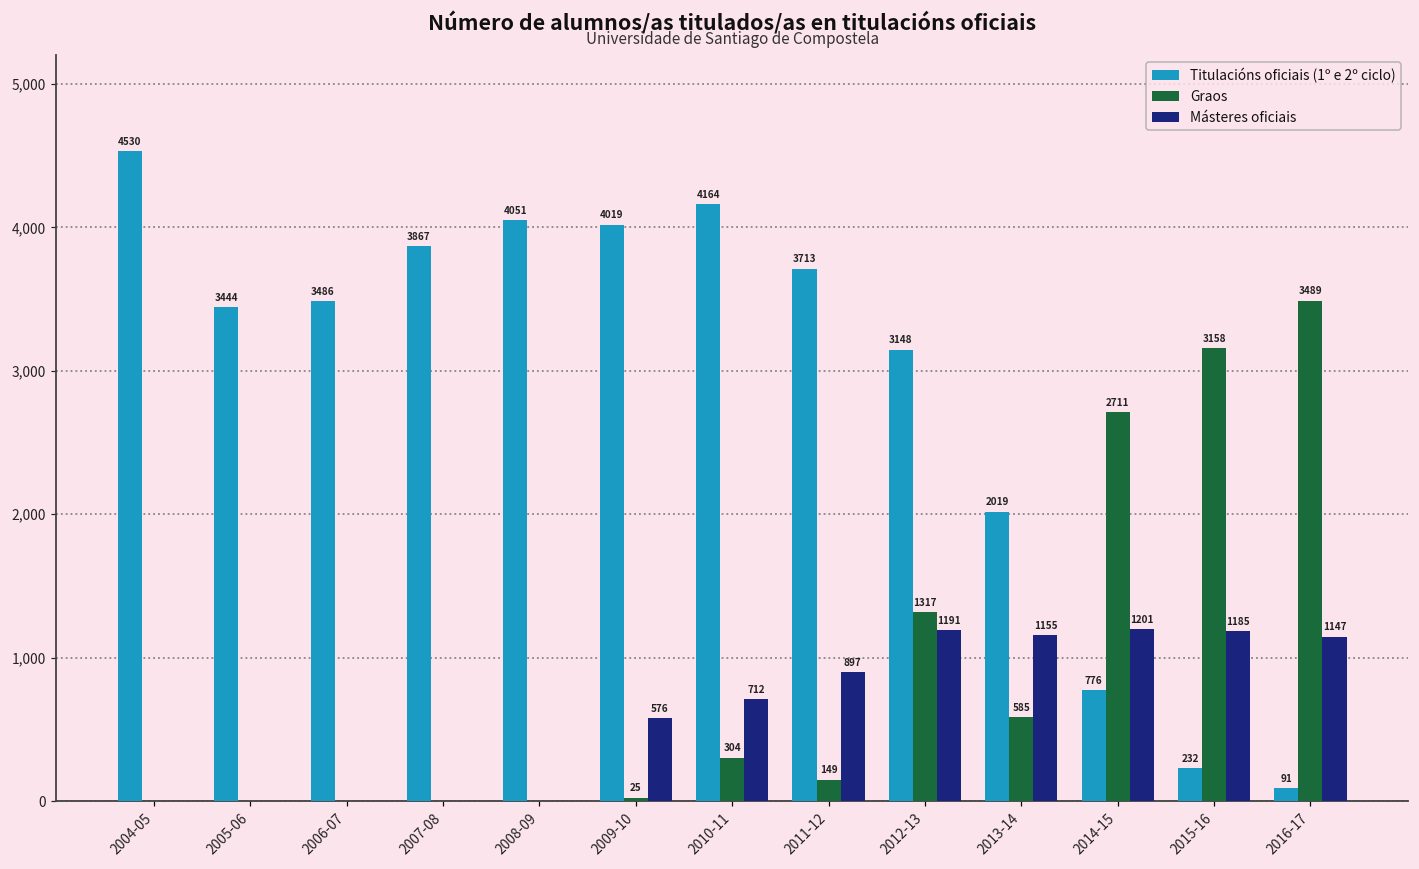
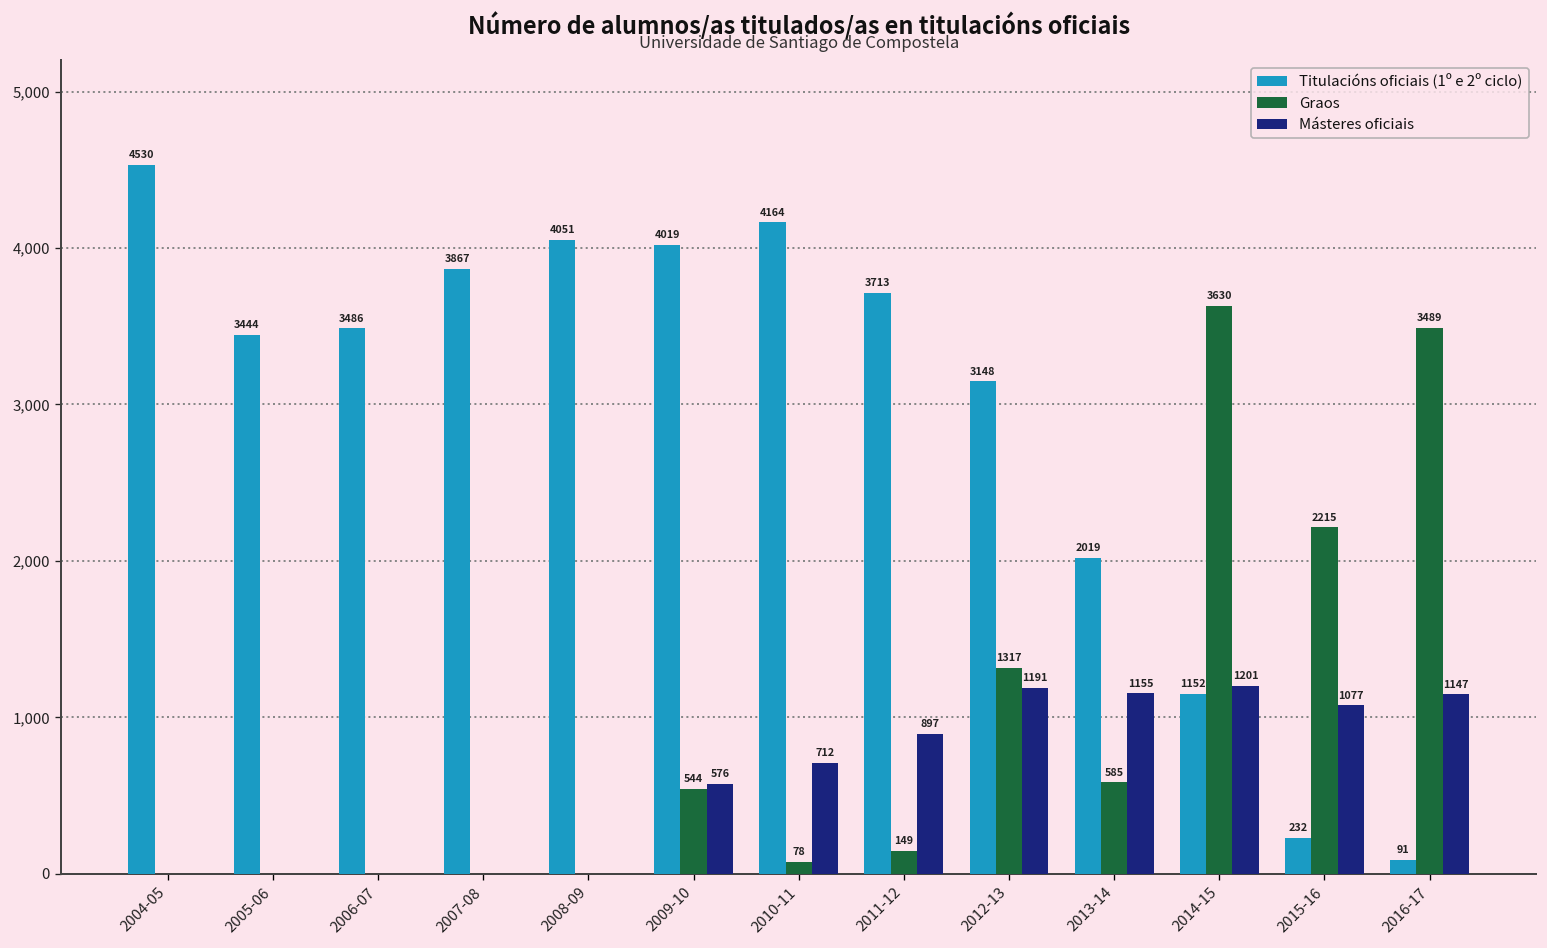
  {
    "Titulacións oficiais (1º e 2º ciclo)": {
      "2004-05": 4530,
      "2005-06": 3444,
      "2006-07": 3486,
      "2007-08": 3867,
      "2008-09": 4051,
      "2009-10": 4019,
      "2010-11": 4164,
      "2011-12": 3713,
      "2012-13": 3148,
      "2013-14": 2019,
-     "2014-15": 776,
+     "2014-15": 1152,
      "2015-16": 232,
      "2016-17": 91
    },
    "Graos": {
-     "2009-10": 25,
-     "2010-11": 304,
+     "2009-10": 544,
+     "2010-11": 78,
      "2011-12": 149,
      "2012-13": 1317,
      "2013-14": 585,
-     "2014-15": 2711,
-     "2015-16": 3158,
+     "2014-15": 3630,
+     "2015-16": 2215,
      "2016-17": 3489
    },
    "Másteres oficiais": {
      "2009-10": 576,
      "2010-11": 712,
      "2011-12": 897,
      "2012-13": 1191,
      "2013-14": 1155,
      "2014-15": 1201,
-     "2015-16": 1185,
+     "2015-16": 1077,
      "2016-17": 1147
    }
  }
